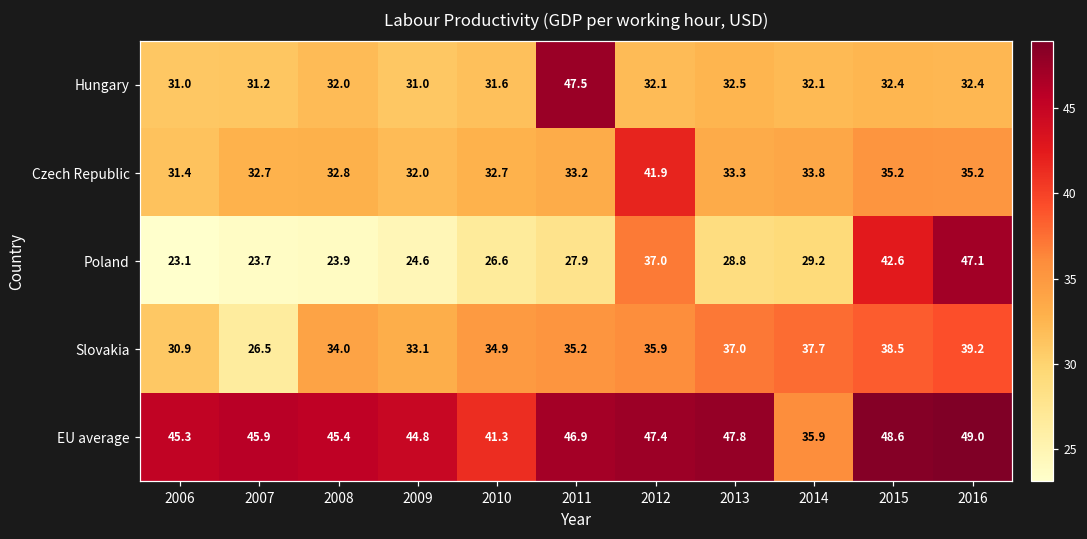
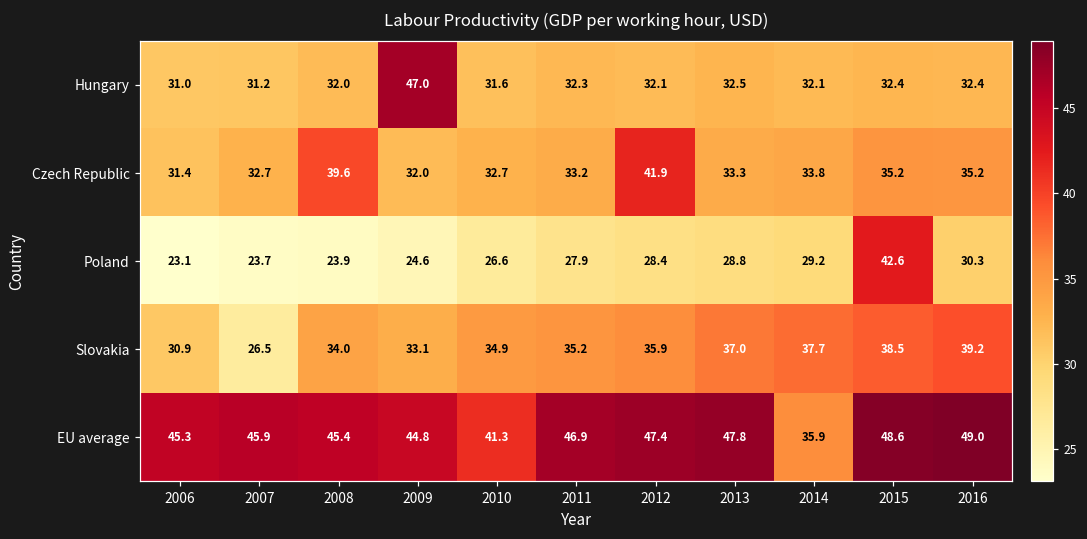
  {
    "Hungary": {
      "2006": 31.0,
      "2007": 31.2,
      "2008": 32.0,
-     "2009": 31.0,
+     "2009": 47.0,
      "2010": 31.6,
-     "2011": 47.5,
+     "2011": 32.3,
      "2012": 32.1,
      "2013": 32.5,
      "2014": 32.1,
      "2015": 32.4,
      "2016": 32.4
    },
    "Czech Republic": {
      "2006": 31.4,
      "2007": 32.7,
-     "2008": 32.8,
+     "2008": 39.6,
      "2009": 32.0,
      "2010": 32.7,
      "2011": 33.2,
      "2012": 41.9,
      "2013": 33.3,
      "2014": 33.8,
      "2015": 35.2,
      "2016": 35.2
    },
    "Poland": {
      "2006": 23.1,
      "2007": 23.7,
      "2008": 23.9,
      "2009": 24.6,
      "2010": 26.6,
      "2011": 27.9,
-     "2012": 37.0,
+     "2012": 28.4,
      "2013": 28.8,
      "2014": 29.2,
      "2015": 42.6,
-     "2016": 47.1
+     "2016": 30.3
    },
    "Slovakia": {
      "2006": 30.9,
      "2007": 26.5,
      "2008": 34.0,
      "2009": 33.1,
      "2010": 34.9,
      "2011": 35.2,
      "2012": 35.9,
      "2013": 37.0,
      "2014": 37.7,
      "2015": 38.5,
      "2016": 39.2
    },
    "EU average": {
      "2006": 45.3,
      "2007": 45.9,
      "2008": 45.4,
      "2009": 44.8,
      "2010": 41.3,
      "2011": 46.9,
      "2012": 47.4,
      "2013": 47.8,
      "2014": 35.9,
      "2015": 48.6,
      "2016": 49.0
    }
  }
